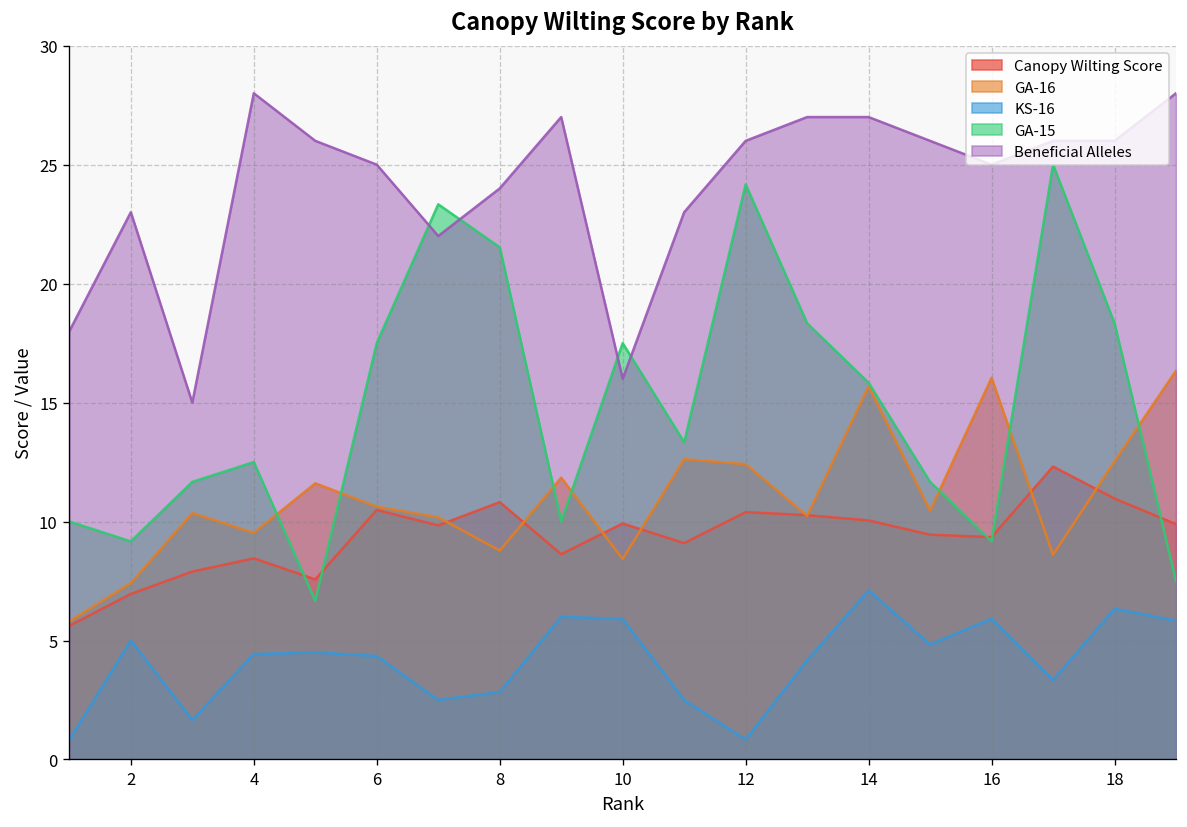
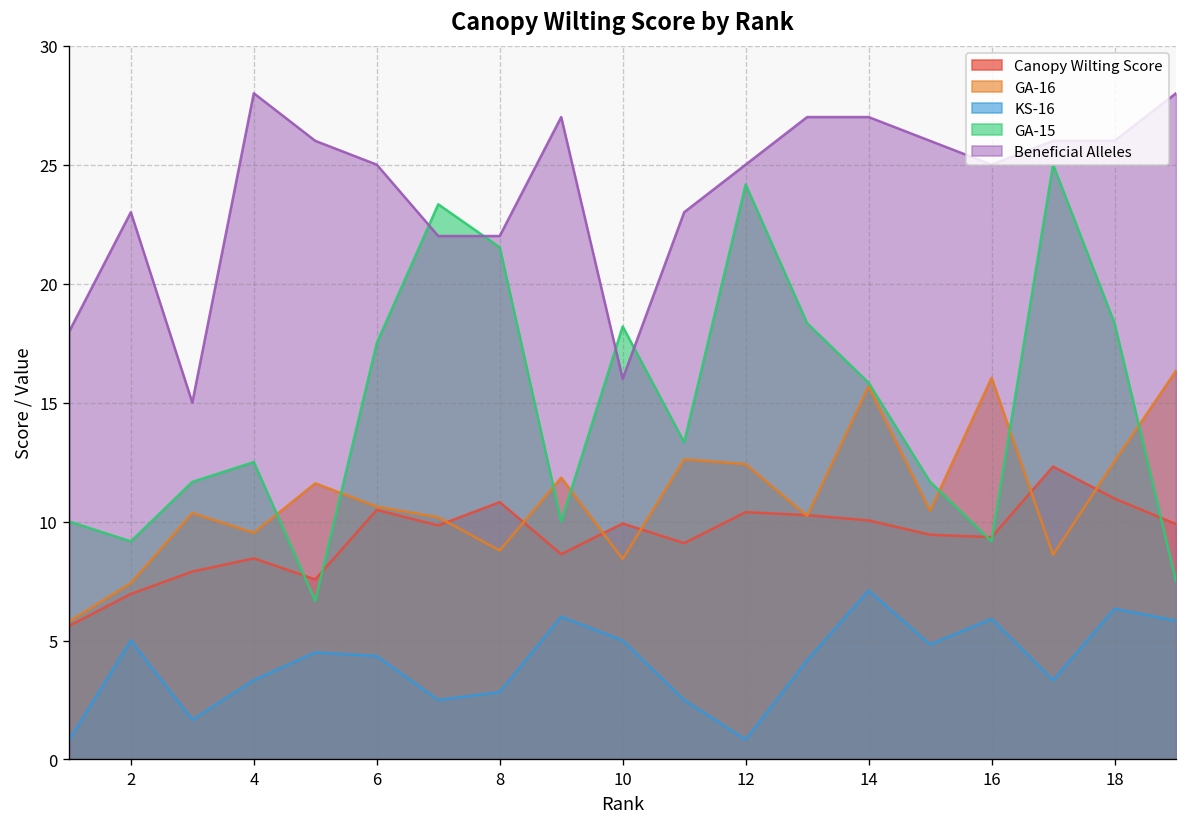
  {
    "KS-16": {
      "2": 5.0,
-     "4": 4.4,
+     "4": 3.3,
      "6": 4.3,
      "8": 2.8,
-     "10": 5.9,
+     "10": 5.0,
      "12": 0.8,
      "14": 7.1,
      "16": 5.9,
      "18": 6.3
    },
    "GA-15": {
      "2": 9.2,
      "4": 12.5,
      "6": 17.5,
      "8": 21.5,
-     "10": 17.5,
+     "10": 18.2,
      "12": 24.2,
      "14": 15.8,
      "16": 9.2,
      "18": 18.3
    },
    "Beneficial Alleles": {
      "2": 23,
      "4": 28,
      "6": 25,
-     "8": 24,
+     "8": 22,
      "10": 16,
-     "12": 26,
+     "12": 25,
      "14": 27
    }
  }
